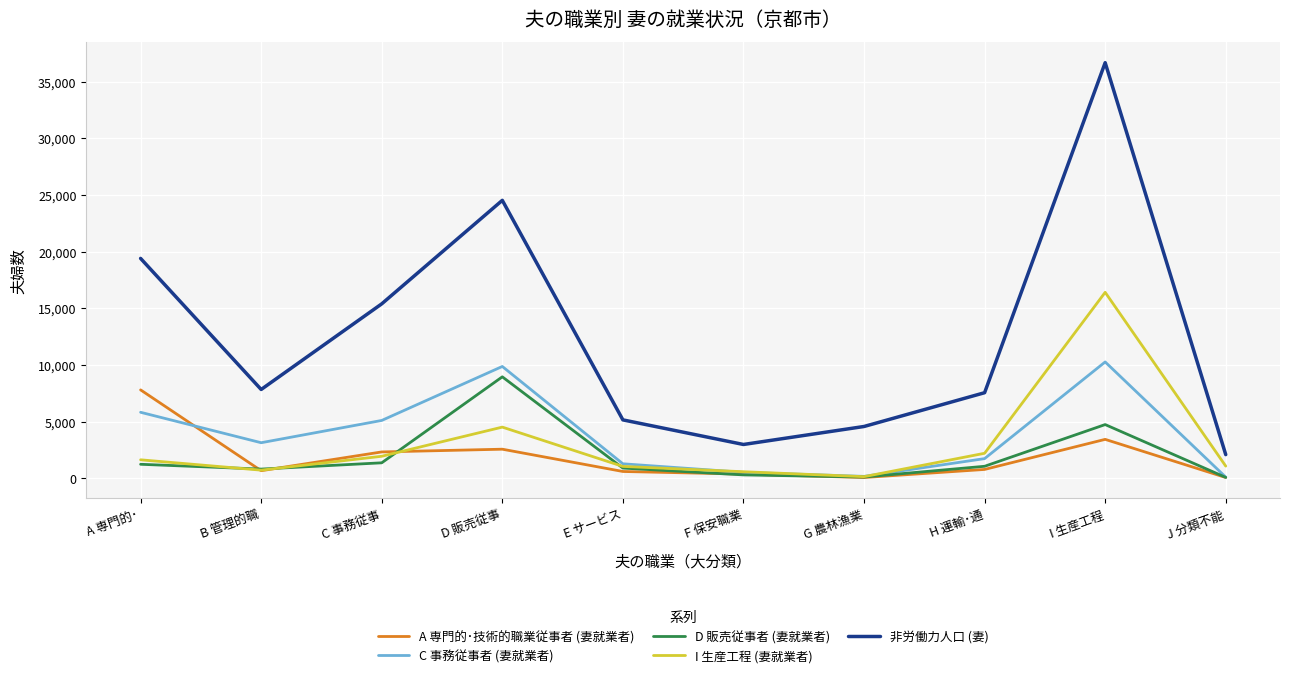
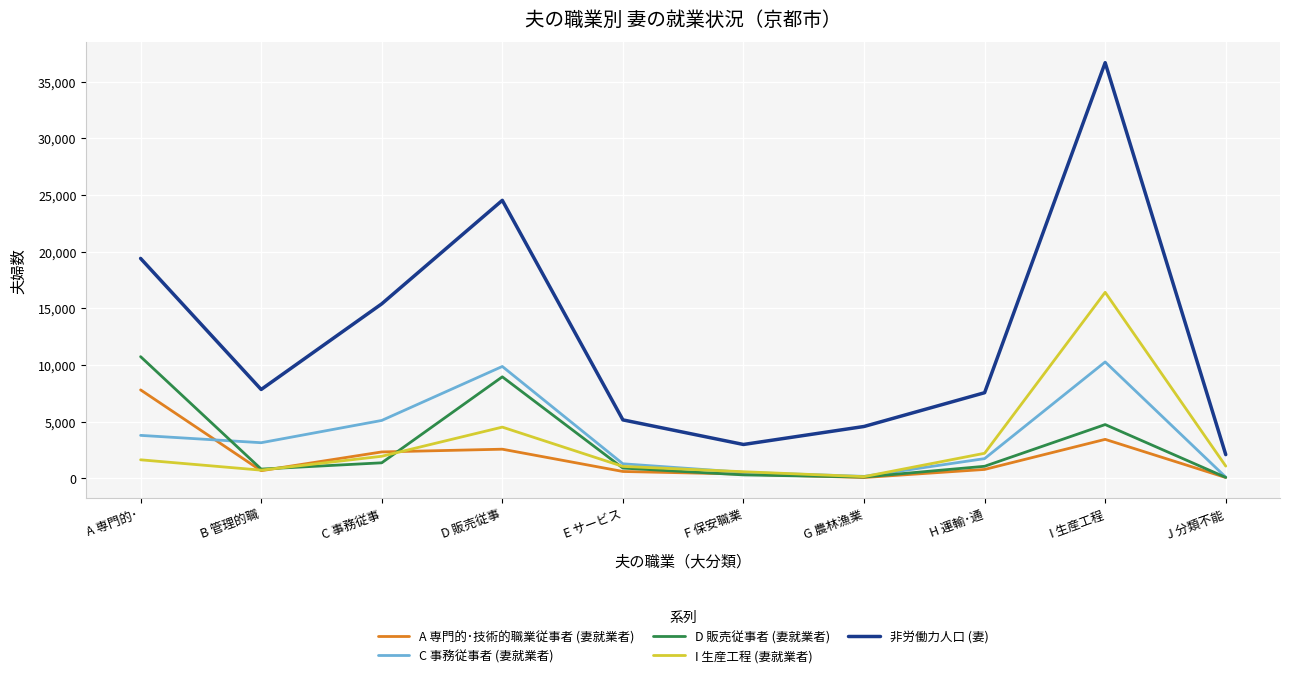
  {
    "A 専門的･技術的職業従事者 (妻就業者)": {
      "A 専門的･": "7,800",
      "C 事務従事": "2,300",
      "D 販売従事": "2,600",
      "E サービス": "600",
      "H 運輸･通": "800",
      "I 生産工程": "3,400"
    },
    "C 事務従事者 (妻就業者)": {
-     "A 専門的･": "5,800",
+     "A 専門的･": "3,800",
      "B 管理的職": "3,100",
      "C 事務従事": "5,100",
      "D 販売従事": "9,900",
      "E サービス": "1,300",
      "H 運輸･通": "1,700",
      "I 生産工程": "10,300"
    },
    "D 販売従事者 (妻就業者)": {
-     "A 専門的･": "1,200",
+     "A 専門的･": "10,700",
      "C 事務従事": "1,400",
      "D 販売従事": "8,900",
      "H 運輸･通": "1,100",
      "I 生産工程": "4,700"
    },
    "I 生産工程 (妻就業者)": {
      "A 専門的･": "1,600",
      "C 事務従事": "1,900",
      "D 販売従事": "4,500",
      "H 運輸･通": "2,200",
      "I 生産工程": "16,400",
      "J 分類不能": "1,100"
    },
    "非労働力人口 (妻)": {
      "A 専門的･": "19,400",
      "B 管理的職": "7,800",
      "C 事務従事": "15,400",
      "D 販売従事": "24,500",
      "E サービス": "5,100",
      "F 保安職業": "3,000",
      "G 農林漁業": "4,600",
      "H 運輸･通": "7,500",
      "I 生産工程": "36,700",
      "J 分類不能": "2,100"
    }
  }
